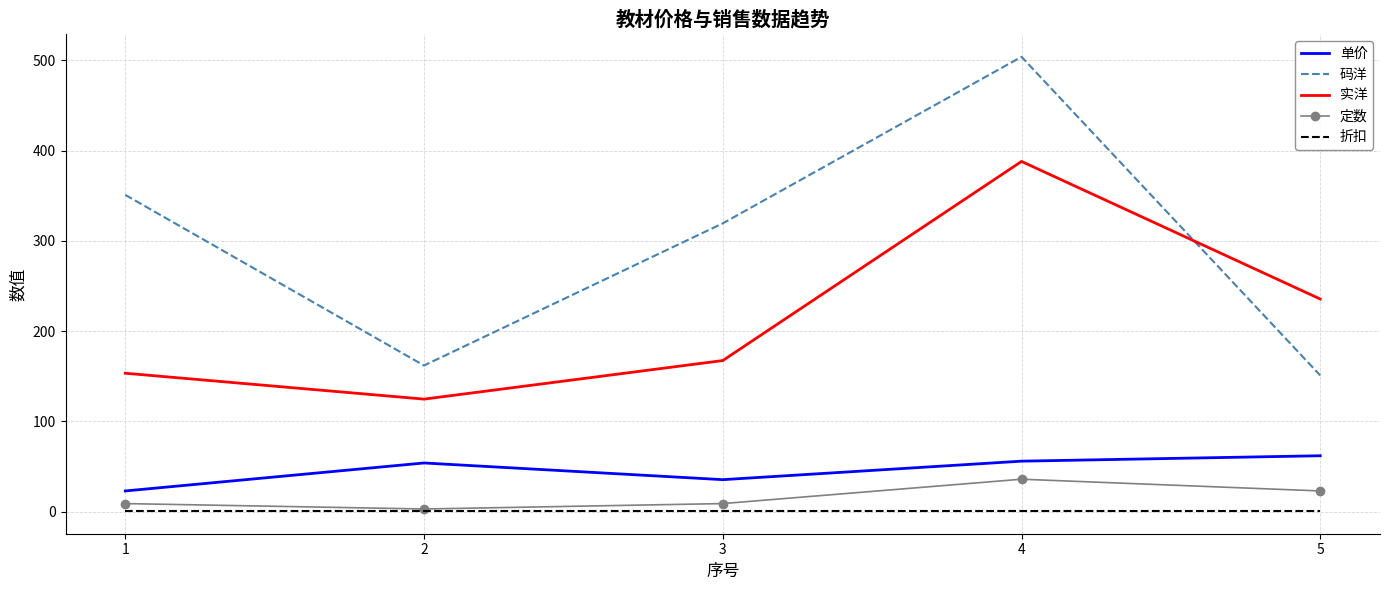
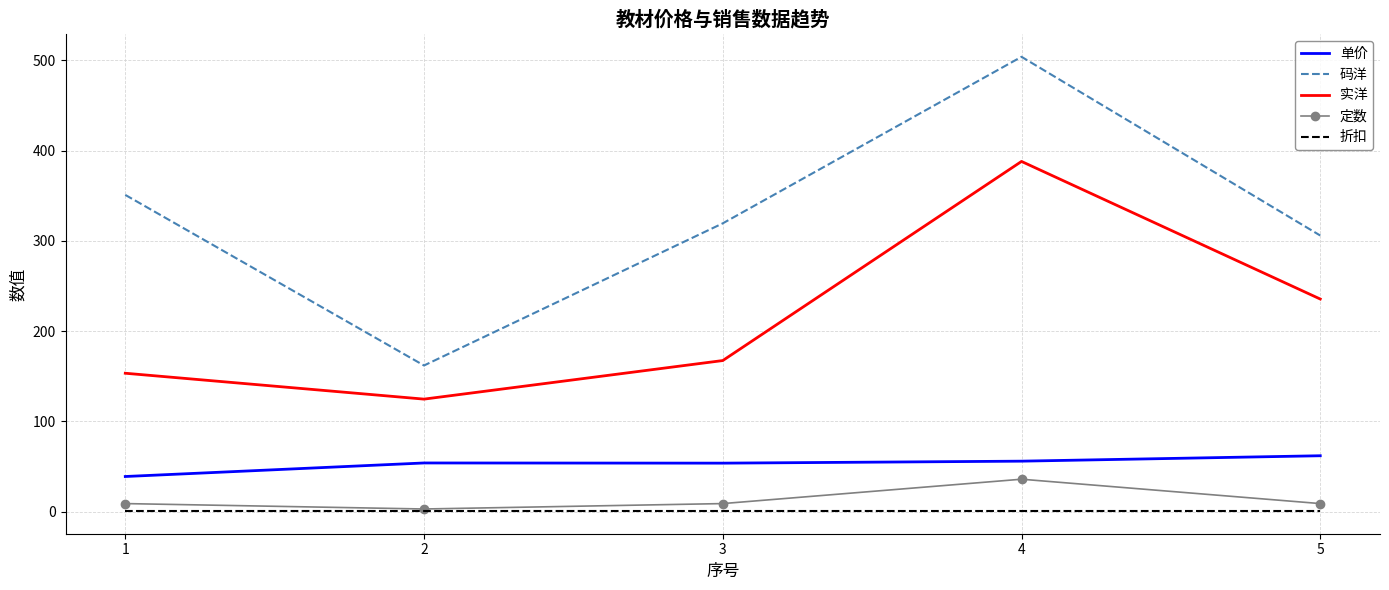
  {
    "单价": {
-     "1": 20,
+     "1": 40,
      "2": 50,
-     "3": 40,
+     "3": 50,
      "4": 60,
      "5": 60
    },
    "码洋": {
      "1": 350,
      "2": 160,
      "3": 320,
      "4": 500,
-     "5": 150
+     "5": 310
    },
    "实洋": {
      "1": 150,
      "2": 120,
      "3": 170,
      "4": 390,
      "5": 240
    },
    "定数": {
      "1": 10,
      "3": 10,
      "4": 40,
-     "5": 20
+     "5": 10
    },
    "折扣": {
      "1": 0,
      "3": 0,
      "4": 0,
      "5": 0
    }
  }
